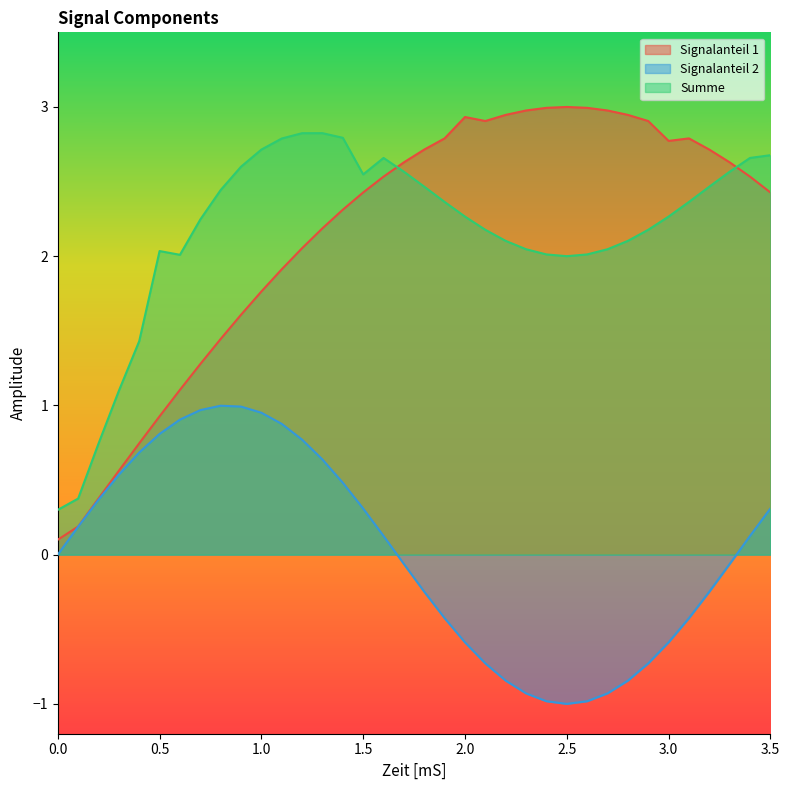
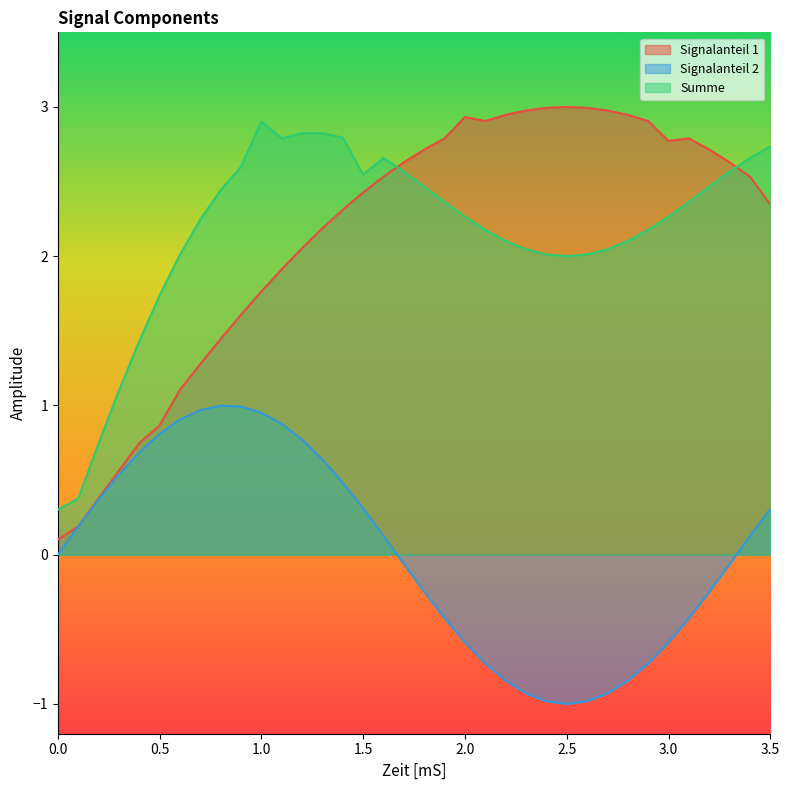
  {
    "Signalanteil 1": {
      "0.0": 0.10,
-     "0.5": 0.93,
+     "0.5": 0.87,
      "1.0": 1.76,
      "1.5": 2.43,
      "2.0": 2.93,
      "2.5": 3.00,
      "3.0": 2.77,
-     "3.5": 2.43
+     "3.5": 2.35
    },
    "Summe": {
      "0.0": 0.30,
-     "0.5": 2.03,
-     "1.0": 2.71,
+     "0.5": 1.74,
+     "1.0": 2.90,
      "1.5": 2.55,
      "2.0": 2.27,
      "2.5": 2.00,
      "3.0": 2.27,
-     "3.5": 2.68
+     "3.5": 2.74
    }
  }
